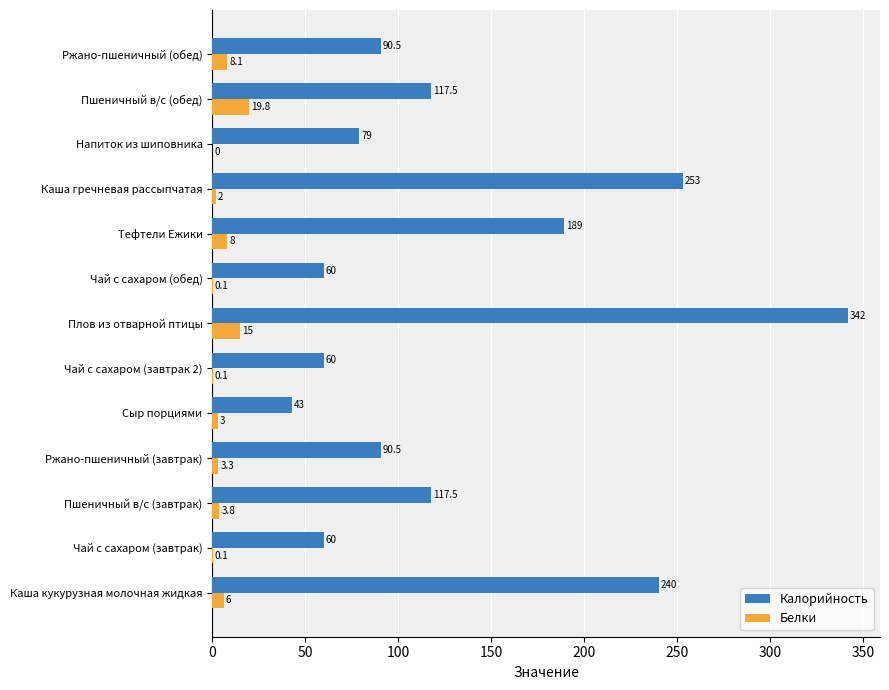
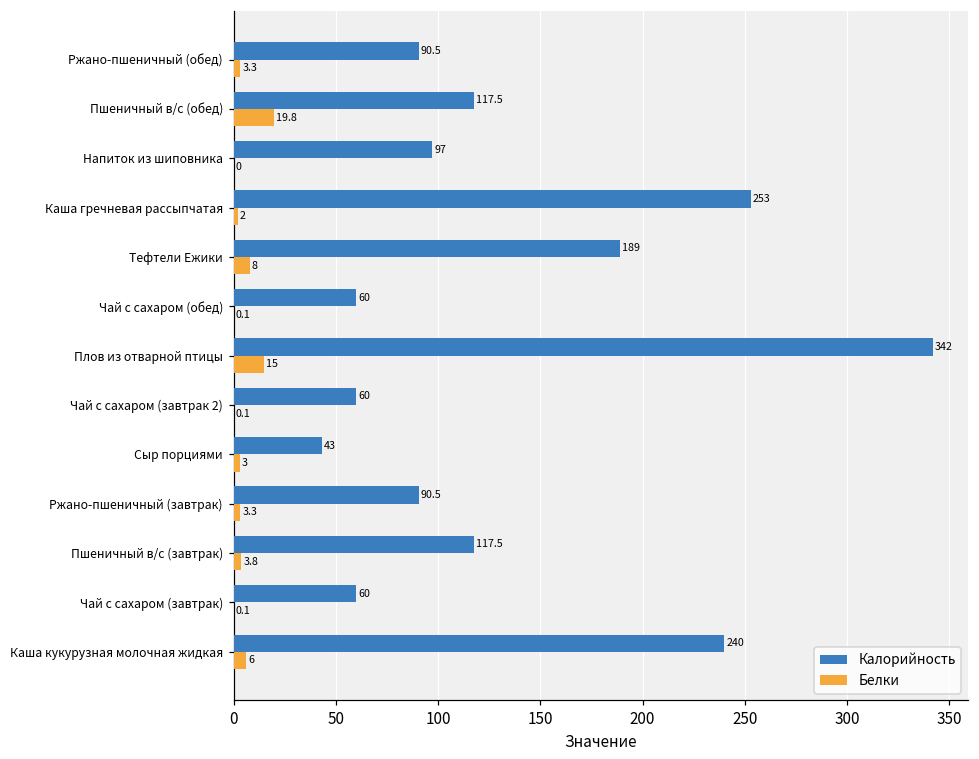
  {
    "Калорийность": {
      "Ржано-пшеничный (обед)": 90.5,
      "Пшеничный в/с (обед)": 117.5,
-     "Напиток из шиповника": 79,
+     "Напиток из шиповника": 97,
      "Каша гречневая рассыпчатая": 253,
      "Тефтели Ежики": 189,
      "Чай с сахаром (обед)": 60,
      "Плов из отварной птицы": 342,
      "Чай с сахаром (завтрак 2)": 60,
      "Сыр порциями": 43,
      "Ржано-пшеничный (завтрак)": 90.5,
      "Пшеничный в/с (завтрак)": 117.5,
      "Чай с сахаром (завтрак)": 60,
      "Каша кукурузная молочная жидкая": 240
    },
    "Белки": {
-     "Ржано-пшеничный (обед)": 8.1,
+     "Ржано-пшеничный (обед)": 3.3,
      "Пшеничный в/с (обед)": 19.8,
      "Напиток из шиповника": 0,
      "Каша гречневая рассыпчатая": 2,
      "Тефтели Ежики": 8,
      "Чай с сахаром (обед)": 0.1,
      "Плов из отварной птицы": 15,
      "Чай с сахаром (завтрак 2)": 0.1,
      "Сыр порциями": 3,
      "Ржано-пшеничный (завтрак)": 3.3,
      "Пшеничный в/с (завтрак)": 3.8,
      "Чай с сахаром (завтрак)": 0.1,
      "Каша кукурузная молочная жидкая": 6
    }
  }
